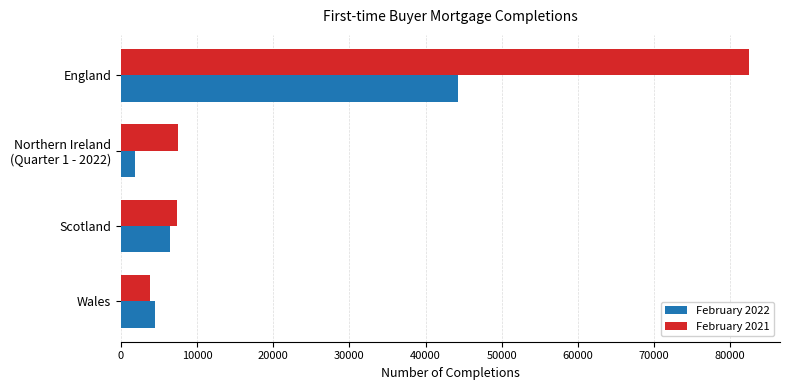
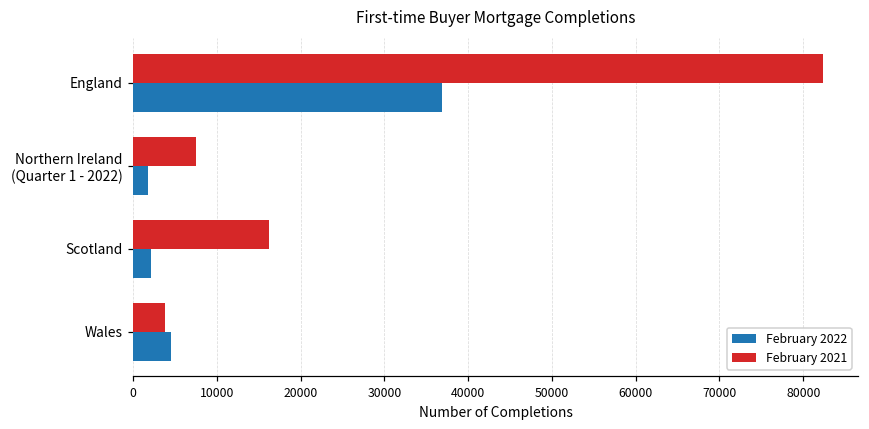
  {
    "February 2022": {
-     "England": 44000,
+     "England": 37000,
      "Northern Ireland (Quarter 1 - 2022)": 2000,
-     "Scotland": 6000,
+     "Scotland": 2000,
      "Wales": 4000
    },
    "February 2021": {
      "England": 82000,
      "Northern Ireland (Quarter 1 - 2022)": 8000,
-     "Scotland": 7000,
+     "Scotland": 16000,
      "Wales": 4000
    }
  }
